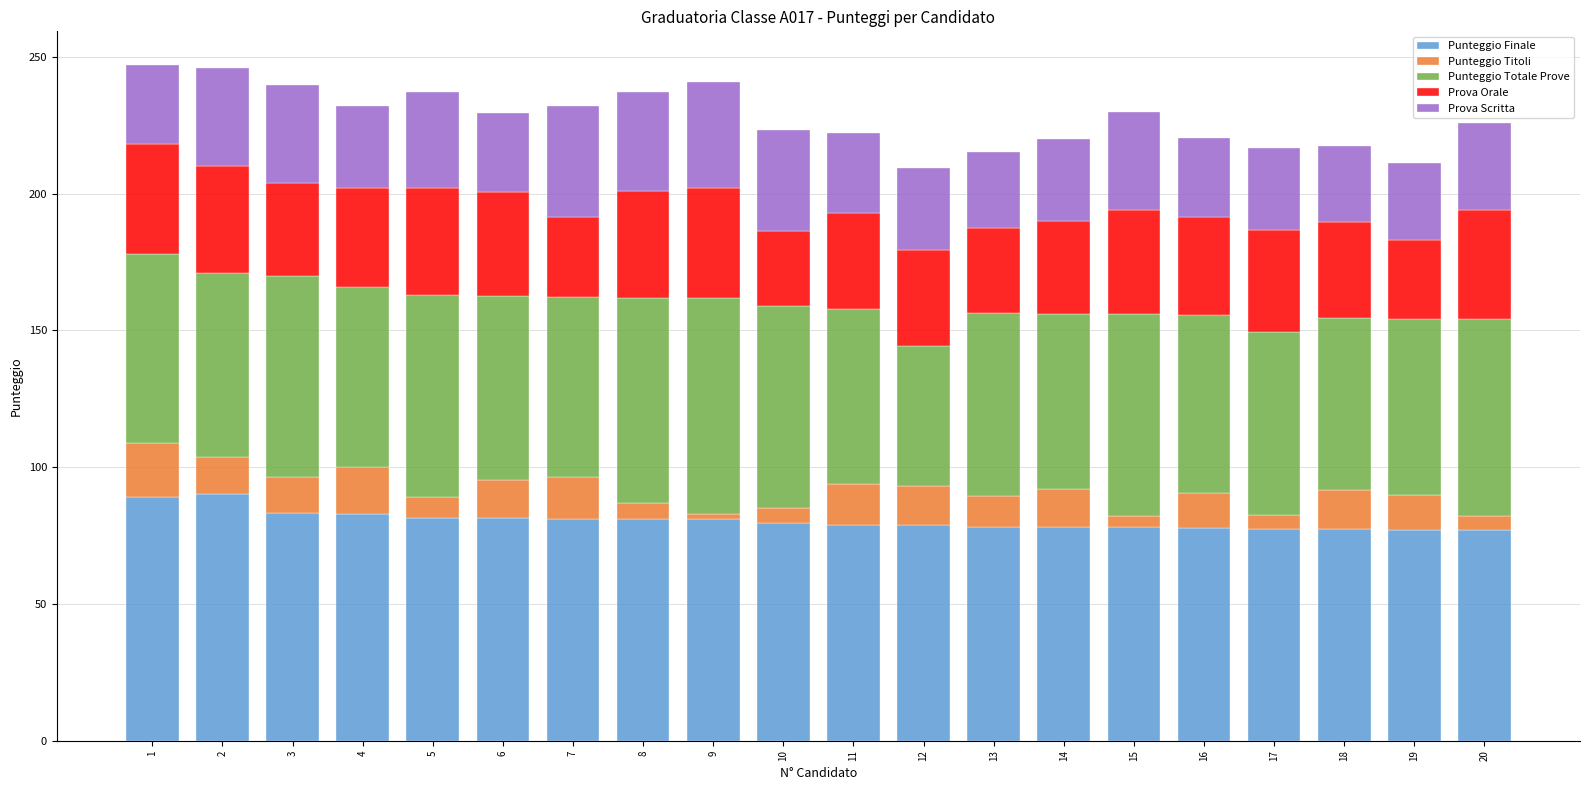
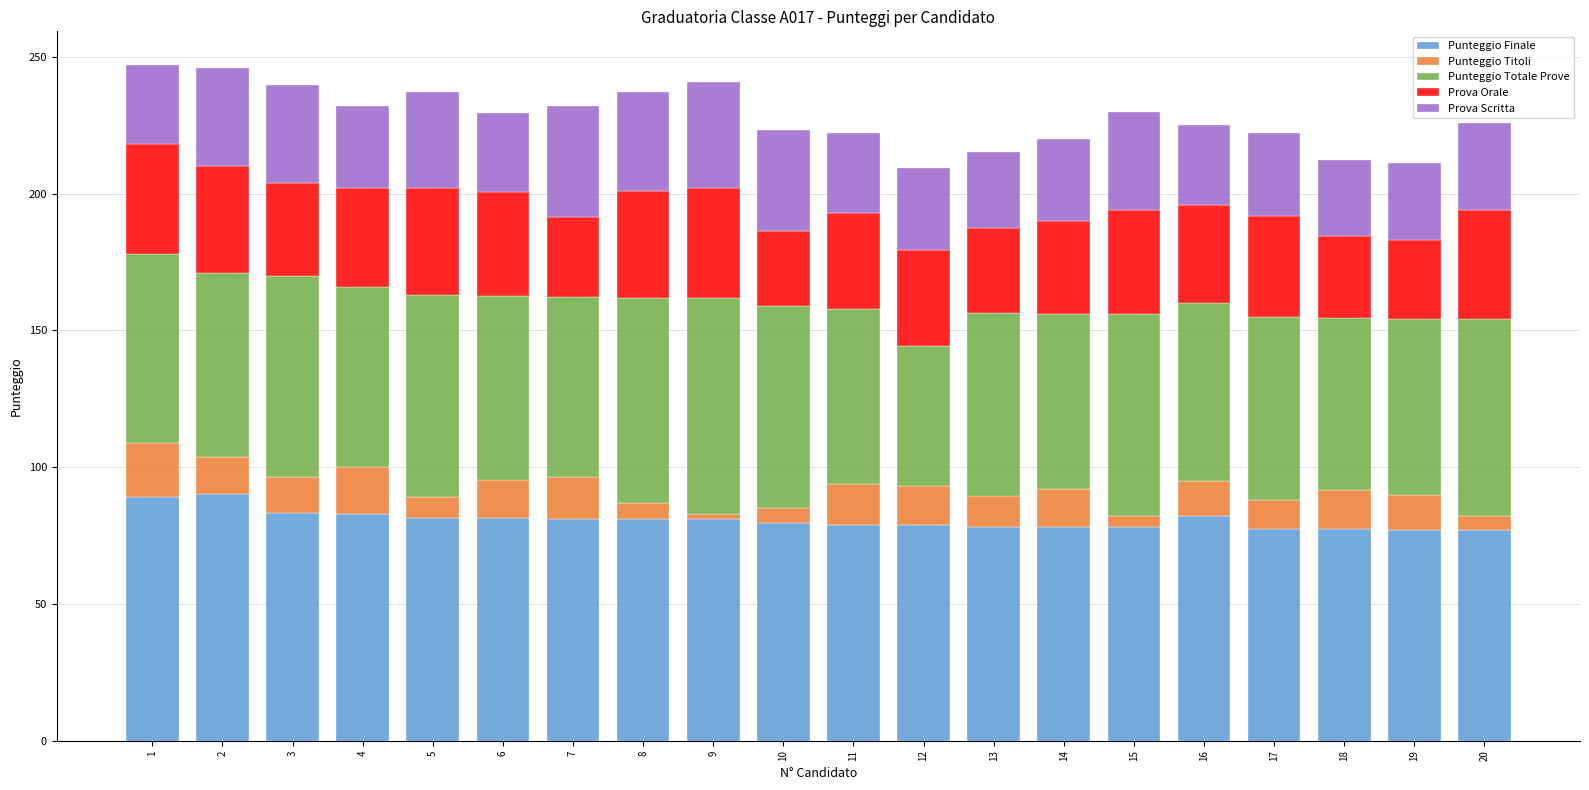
  {
    "Punteggio Finale": {
      "1": 89,
      "2": 90,
      "3": 83,
      "4": 83,
      "5": 82,
      "6": 81,
      "7": 81,
      "8": 81,
      "9": 81,
      "10": 80,
      "11": 79,
      "12": 79,
      "13": 78,
      "14": 78,
      "15": 78,
-     "16": 78,
+     "16": 82,
      "17": 78,
      "18": 77,
      "19": 77,
      "20": 77
    },
    "Punteggio Titoli": {
      "1": 20,
      "2": 14,
      "3": 13,
      "4": 17,
      "5": 8,
      "6": 14,
      "7": 15,
      "8": 6,
      "9": 2,
      "10": 6,
      "11": 15,
      "12": 14,
      "13": 11,
      "14": 14,
      "15": 4,
      "16": 13,
-     "17": 5,
+     "17": 11,
      "18": 14,
      "19": 13,
      "20": 5
    },
    "Punteggio Totale Prove": {
      "1": 69,
      "2": 67,
      "3": 73,
      "4": 66,
      "5": 74,
      "6": 67,
      "7": 66,
      "8": 75,
      "9": 79,
      "10": 74,
      "11": 64,
      "12": 51,
      "13": 67,
      "14": 64,
      "15": 74,
      "16": 65,
      "17": 67,
      "18": 63,
      "19": 64,
      "20": 72
    },
    "Prova Orale": {
      "1": 40,
      "2": 39,
      "3": 34,
      "4": 36,
      "5": 39,
      "6": 38,
      "7": 29,
      "8": 39,
      "9": 40,
      "10": 27,
      "11": 35,
      "12": 35,
      "13": 31,
      "14": 34,
      "15": 38,
      "16": 36,
      "17": 37,
-     "18": 35,
+     "18": 30,
      "19": 29,
      "20": 40
    },
    "Prova Scritta": {
      "1": 29,
      "2": 36,
      "3": 36,
      "4": 30,
      "5": 35,
      "6": 29,
      "7": 41,
      "8": 36,
      "9": 39,
      "10": 37,
      "11": 29,
      "12": 30,
      "13": 28,
      "14": 30,
      "15": 36,
      "16": 29,
      "17": 30,
      "18": 28,
      "19": 28,
      "20": 32
    }
  }
